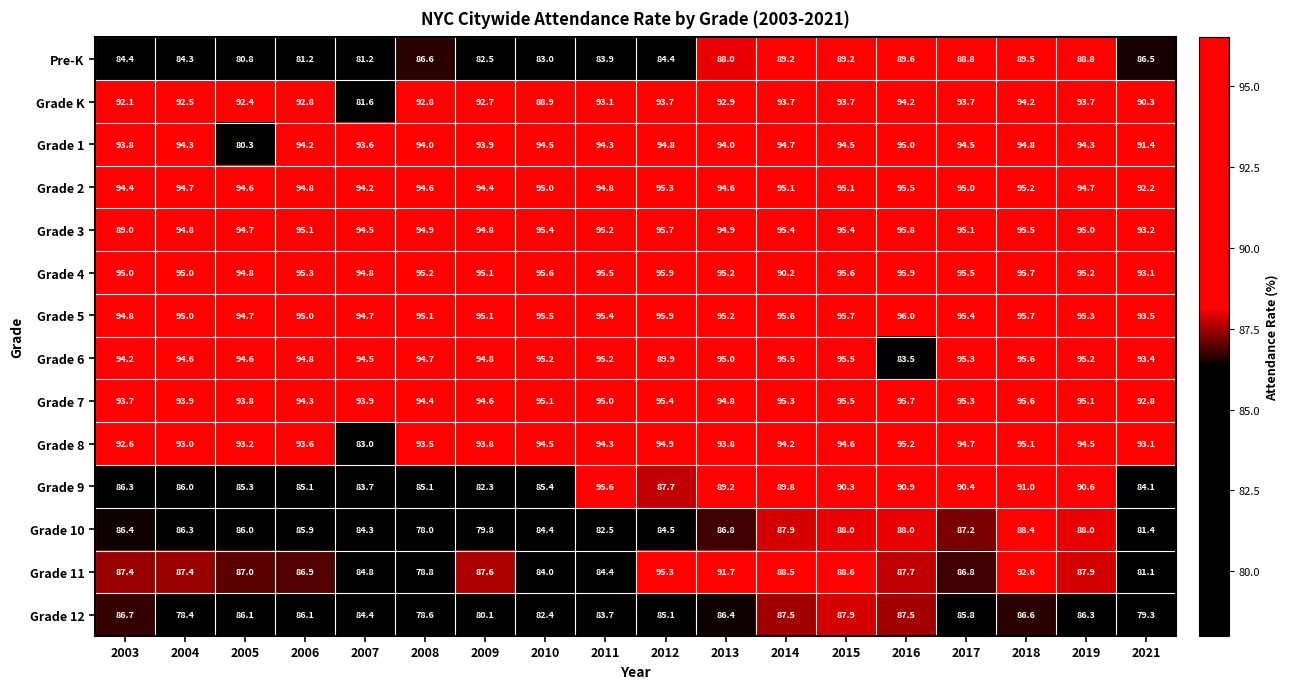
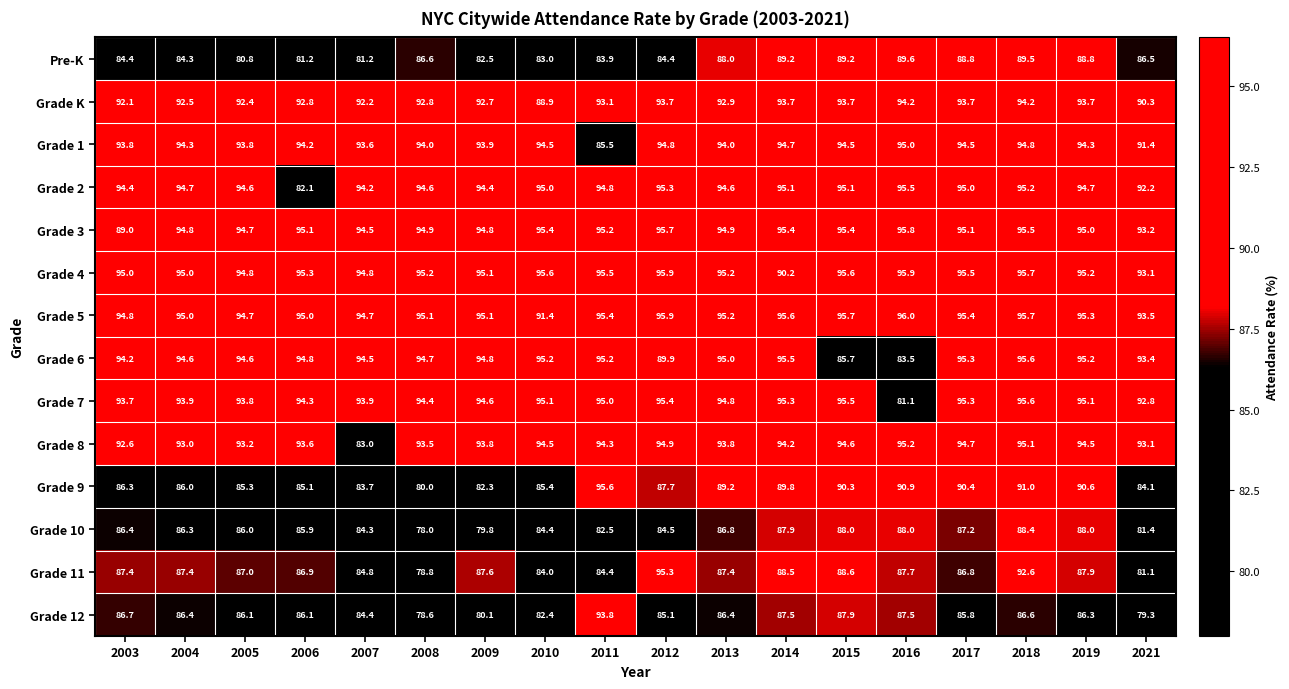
  {
    "Grade K": {
      "2003": 92.1,
      "2004": 92.5,
      "2005": 92.4,
      "2006": 92.8,
-     "2007": 81.6,
+     "2007": 92.2,
      "2008": 92.8,
      "2009": 92.7,
      "2010": 88.9,
      "2011": 93.1,
      "2012": 93.7,
      "2013": 92.9,
      "2014": 93.7,
      "2015": 93.7,
      "2016": 94.2,
      "2017": 93.7,
      "2018": 94.2,
      "2019": 93.7,
      "2021": 90.3
    },
    "Grade 1": {
      "2003": 93.8,
      "2004": 94.3,
-     "2005": 80.3,
+     "2005": 93.8,
      "2006": 94.2,
      "2007": 93.6,
      "2008": 94.0,
      "2009": 93.9,
      "2010": 94.5,
-     "2011": 94.3,
+     "2011": 85.5,
      "2012": 94.8,
      "2013": 94.0,
      "2014": 94.7,
      "2015": 94.5,
      "2016": 95.0,
      "2017": 94.5,
      "2018": 94.8,
      "2019": 94.3,
      "2021": 91.4
    },
    "Grade 2": {
      "2003": 94.4,
      "2004": 94.7,
      "2005": 94.6,
-     "2006": 94.8,
+     "2006": 82.1,
      "2007": 94.2,
      "2008": 94.6,
      "2009": 94.4,
      "2010": 95.0,
      "2011": 94.8,
      "2012": 95.3,
      "2013": 94.6,
      "2014": 95.1,
      "2015": 95.1,
      "2016": 95.5,
      "2017": 95.0,
      "2018": 95.2,
      "2019": 94.7,
      "2021": 92.2
    },
    "Grade 5": {
      "2003": 94.8,
      "2004": 95.0,
      "2005": 94.7,
      "2006": 95.0,
      "2007": 94.7,
      "2008": 95.1,
      "2009": 95.1,
-     "2010": 95.5,
+     "2010": 91.4,
      "2011": 95.4,
      "2012": 95.9,
      "2013": 95.2,
      "2014": 95.6,
      "2015": 95.7,
      "2016": 96.0,
      "2017": 95.4,
      "2018": 95.7,
      "2019": 95.3,
      "2021": 93.5
    },
    "Grade 6": {
      "2003": 94.2,
      "2004": 94.6,
      "2005": 94.6,
      "2006": 94.8,
      "2007": 94.5,
      "2008": 94.7,
      "2009": 94.8,
      "2010": 95.2,
      "2011": 95.2,
      "2012": 89.9,
      "2013": 95.0,
      "2014": 95.5,
-     "2015": 95.5,
+     "2015": 85.7,
      "2016": 83.5,
      "2017": 95.3,
      "2018": 95.6,
      "2019": 95.2,
      "2021": 93.4
    },
    "Grade 7": {
      "2003": 93.7,
      "2004": 93.9,
      "2005": 93.8,
      "2006": 94.3,
      "2007": 93.9,
      "2008": 94.4,
      "2009": 94.6,
      "2010": 95.1,
      "2011": 95.0,
      "2012": 95.4,
      "2013": 94.8,
      "2014": 95.3,
      "2015": 95.5,
-     "2016": 95.7,
+     "2016": 81.1,
      "2017": 95.3,
      "2018": 95.6,
      "2019": 95.1,
      "2021": 92.8
    },
    "Grade 9": {
      "2003": 86.3,
      "2004": 86.0,
      "2005": 85.3,
      "2006": 85.1,
      "2007": 83.7,
-     "2008": 85.1,
+     "2008": 80.0,
      "2009": 82.3,
      "2010": 85.4,
      "2011": 95.6,
      "2012": 87.7,
      "2013": 89.2,
      "2014": 89.8,
      "2015": 90.3,
      "2016": 90.9,
      "2017": 90.4,
      "2018": 91.0,
      "2019": 90.6,
      "2021": 84.1
    },
    "Grade 11": {
      "2003": 87.4,
      "2004": 87.4,
      "2005": 87.0,
      "2006": 86.9,
      "2007": 84.8,
      "2008": 78.8,
      "2009": 87.6,
      "2010": 84.0,
      "2011": 84.4,
      "2012": 95.3,
-     "2013": 91.7,
+     "2013": 87.4,
      "2014": 88.5,
      "2015": 88.6,
      "2016": 87.7,
      "2017": 86.8,
      "2018": 92.6,
      "2019": 87.9,
      "2021": 81.1
    },
    "Grade 12": {
      "2003": 86.7,
-     "2004": 78.4,
+     "2004": 86.4,
      "2005": 86.1,
      "2006": 86.1,
      "2007": 84.4,
      "2008": 78.6,
      "2009": 80.1,
      "2010": 82.4,
-     "2011": 83.7,
+     "2011": 93.8,
      "2012": 85.1,
      "2013": 86.4,
      "2014": 87.5,
      "2015": 87.9,
      "2016": 87.5,
      "2017": 85.8,
      "2018": 86.6,
      "2019": 86.3,
      "2021": 79.3
    }
  }
